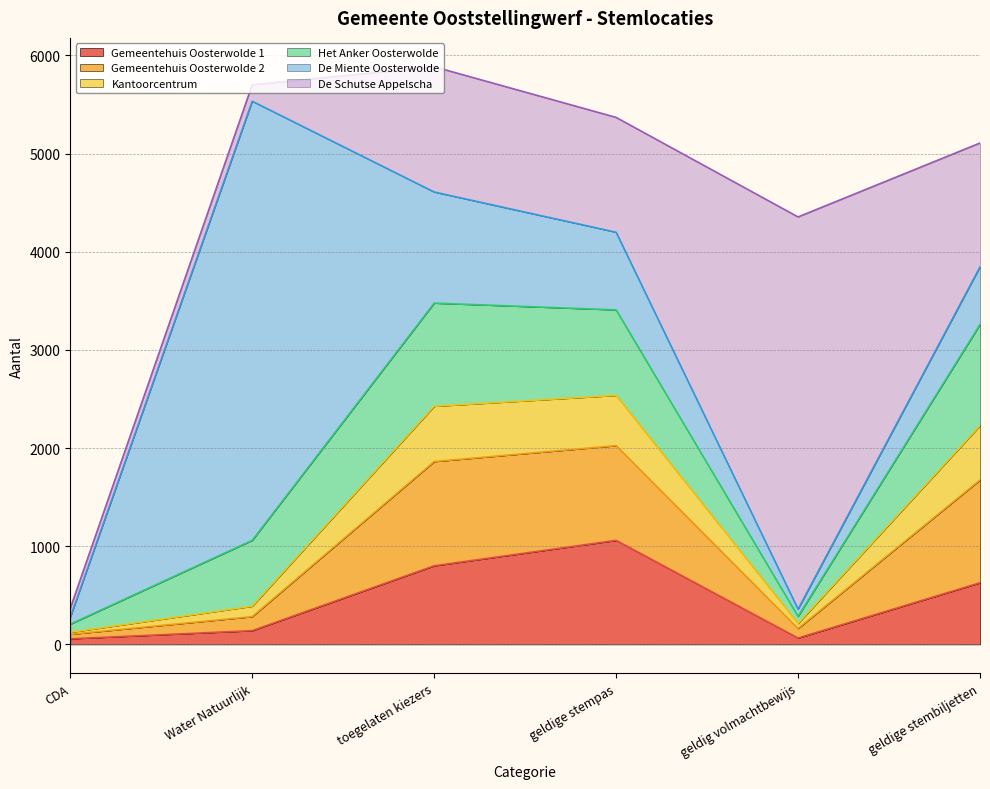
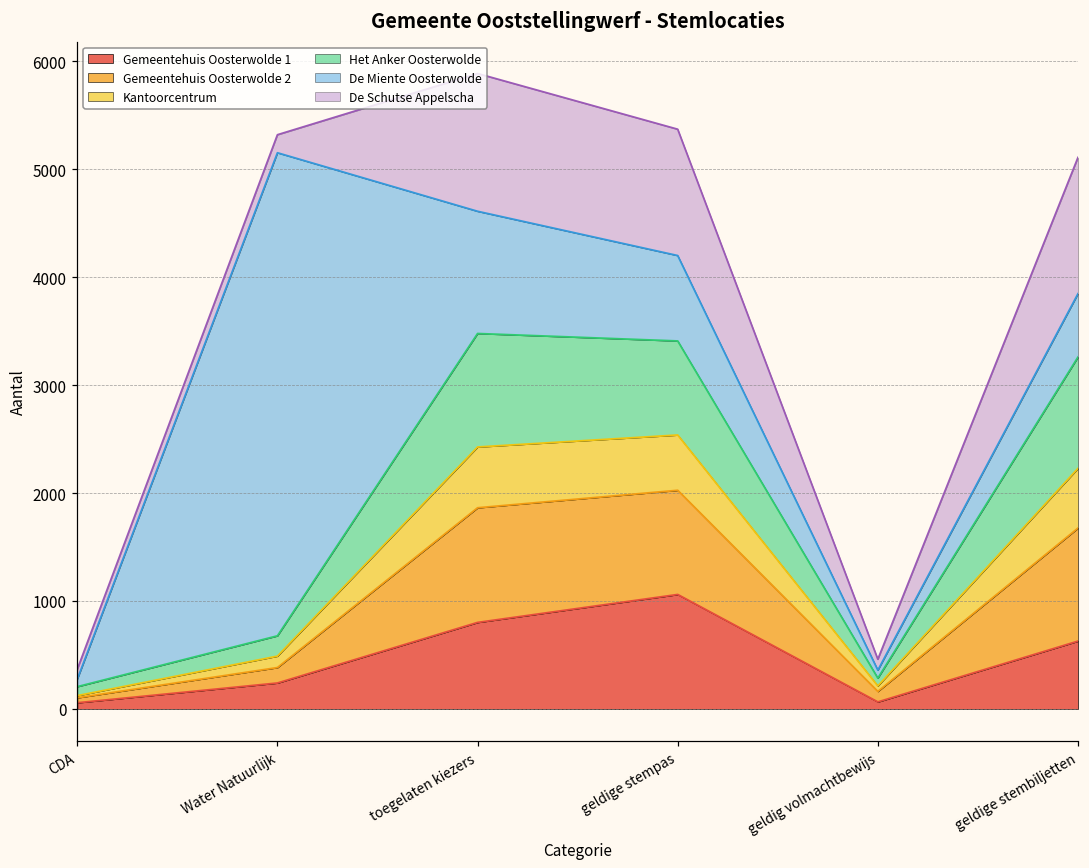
  {
    "Gemeentehuis Oosterwolde 1": {
      "CDA": 100,
-     "Water Natuurlijk": 100,
+     "Water Natuurlijk": 200,
      "toegelaten kiezers": 800,
      "geldige stempas": 1100,
      "geldig volmachtbewijs": 100,
      "geldige stembiljetten": 600
    },
    "Het Anker Oosterwolde": {
      "CDA": 100,
-     "Water Natuurlijk": 700,
+     "Water Natuurlijk": 200,
      "toegelaten kiezers": 1100,
      "geldige stempas": 900,
      "geldig volmachtbewijs": 100,
      "geldige stembiljetten": 1000
    },
    "De Miente Oosterwolde": {
      "CDA": 100,
      "Water Natuurlijk": 4500,
      "toegelaten kiezers": 1100,
      "geldige stempas": 800,
      "geldig volmachtbewijs": 100,
      "geldige stembiljetten": 600
    },
    "De Schutse Appelscha": {
      "CDA": 100,
      "geldige stempas": 1200,
-     "geldig volmachtbewijs": 4000,
+     "geldig volmachtbewijs": 100,
      "geldige stembiljetten": 1300
    }
  }
